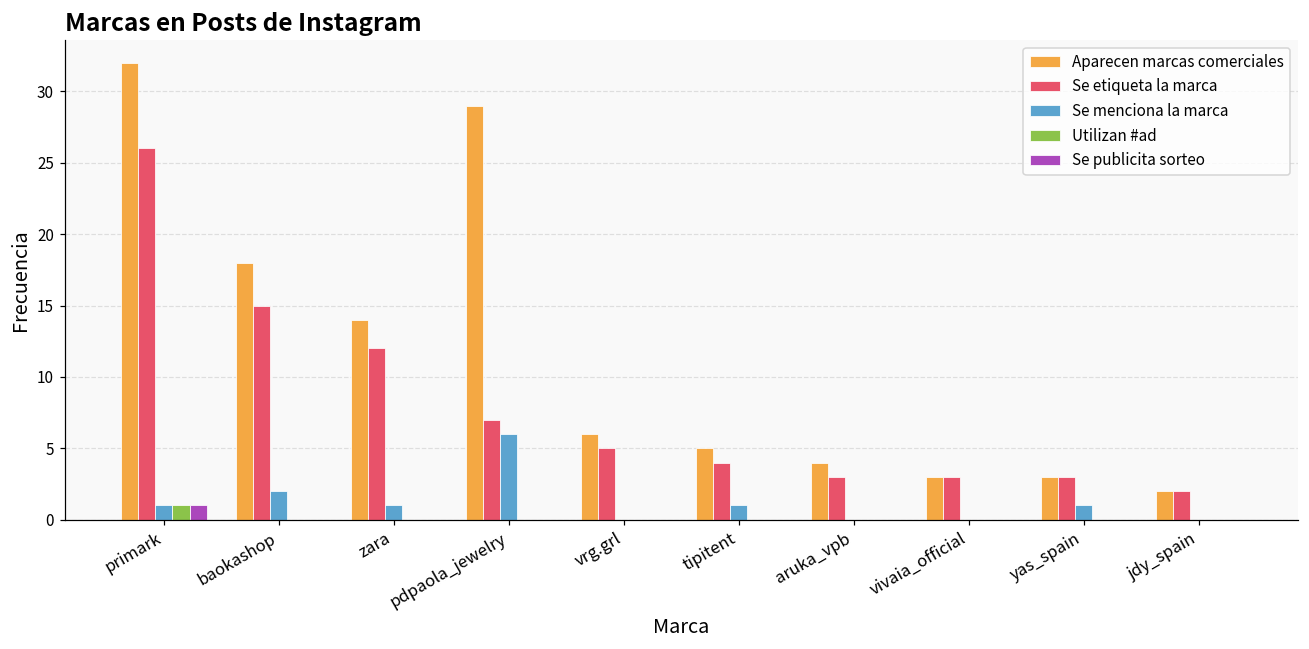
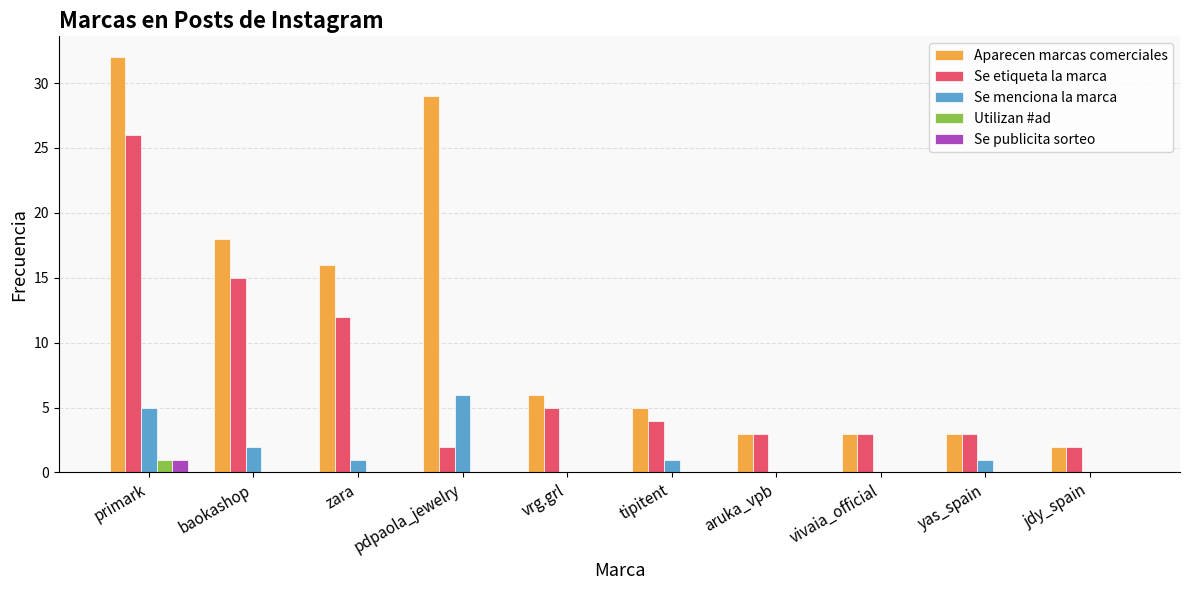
  {
    "Aparecen marcas comerciales": {
      "primark": 32,
      "baokashop": 18,
-     "zara": 14,
+     "zara": 16,
      "pdpaola_jewelry": 29,
      "vrg.grl": 6,
      "tipitent": 5,
-     "aruka_vpb": 4,
+     "aruka_vpb": 3,
      "vivaia_official": 3,
      "yas_spain": 3,
      "jdy_spain": 2
    },
    "Se etiqueta la marca": {
      "primark": 26,
      "baokashop": 15,
      "zara": 12,
-     "pdpaola_jewelry": 7,
+     "pdpaola_jewelry": 2,
      "vrg.grl": 5,
      "tipitent": 4,
      "aruka_vpb": 3,
      "vivaia_official": 3,
      "yas_spain": 3,
      "jdy_spain": 2
    },
    "Se menciona la marca": {
-     "primark": 1,
+     "primark": 5,
      "baokashop": 2,
      "zara": 1,
      "pdpaola_jewelry": 6,
      "vrg.grl": 0,
      "tipitent": 1,
      "aruka_vpb": 0,
      "vivaia_official": 0,
      "yas_spain": 1,
      "jdy_spain": 0
    },
    "Utilizan #ad": {
      "primark": 1,
      "baokashop": 0,
      "zara": 0,
      "pdpaola_jewelry": 0,
      "vrg.grl": 0,
      "tipitent": 0,
      "aruka_vpb": 0,
      "vivaia_official": 0,
      "yas_spain": 0,
      "jdy_spain": 0
    },
    "Se publicita sorteo": {
      "primark": 1,
      "baokashop": 0,
      "zara": 0,
      "pdpaola_jewelry": 0,
      "vrg.grl": 0,
      "tipitent": 0,
      "aruka_vpb": 0,
      "vivaia_official": 0,
      "yas_spain": 0,
      "jdy_spain": 0
    }
  }
